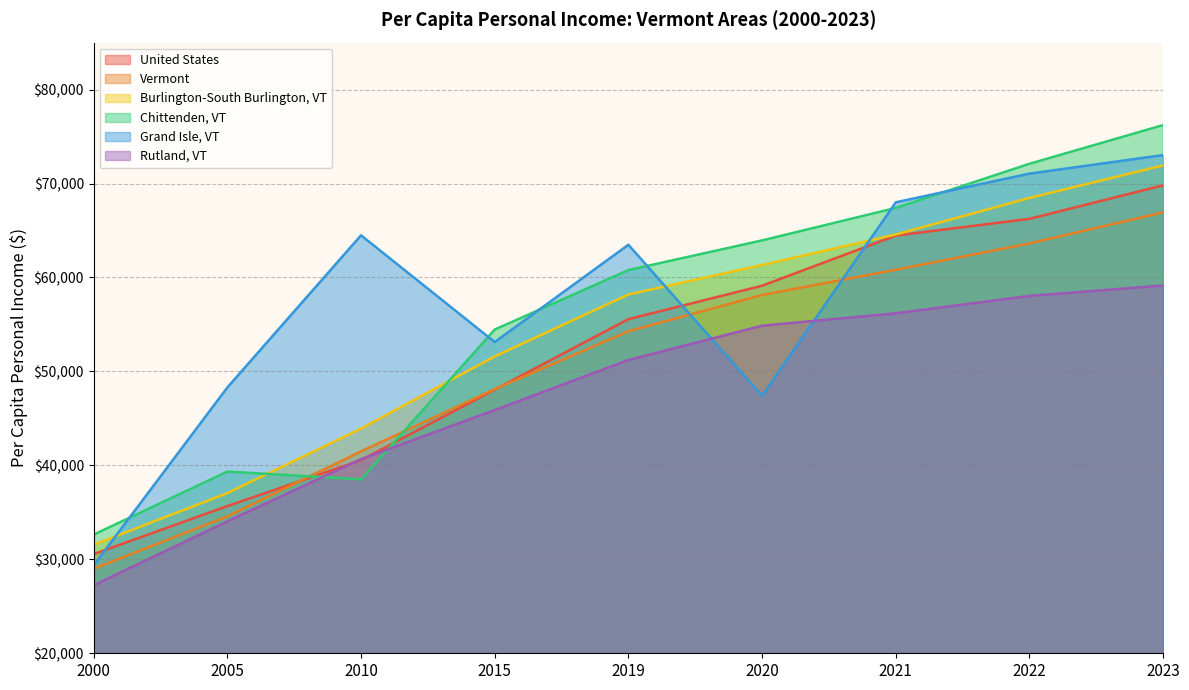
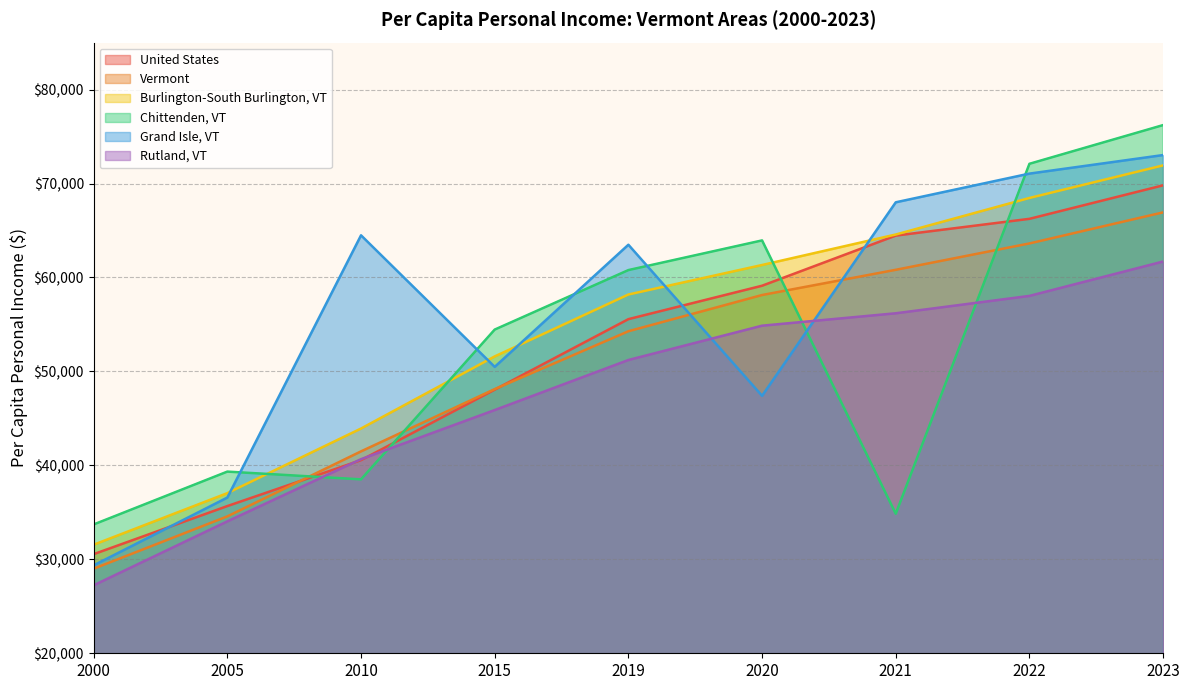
  {
    "Chittenden, VT": {
-     "2000": "$33,000",
+     "2000": "$34,000",
      "2005": "$39,000",
      "2010": "$39,000",
      "2015": "$54,000",
      "2019": "$61,000",
      "2020": "$64,000",
-     "2021": "$67,000",
+     "2021": "$35,000",
      "2022": "$72,000",
      "2023": "$76,000"
    },
    "Grand Isle, VT": {
      "2000": "$29,000",
-     "2005": "$48,000",
+     "2005": "$37,000",
      "2010": "$64,000",
-     "2015": "$53,000",
+     "2015": "$50,000",
      "2019": "$63,000",
      "2020": "$47,000",
      "2021": "$68,000",
      "2022": "$71,000",
      "2023": "$73,000"
    },
    "Rutland, VT": {
      "2000": "$27,000",
      "2005": "$34,000",
      "2015": "$46,000",
      "2019": "$51,000",
      "2020": "$55,000",
      "2021": "$56,000",
      "2022": "$58,000",
-     "2023": "$59,000"
+     "2023": "$62,000"
    }
  }
